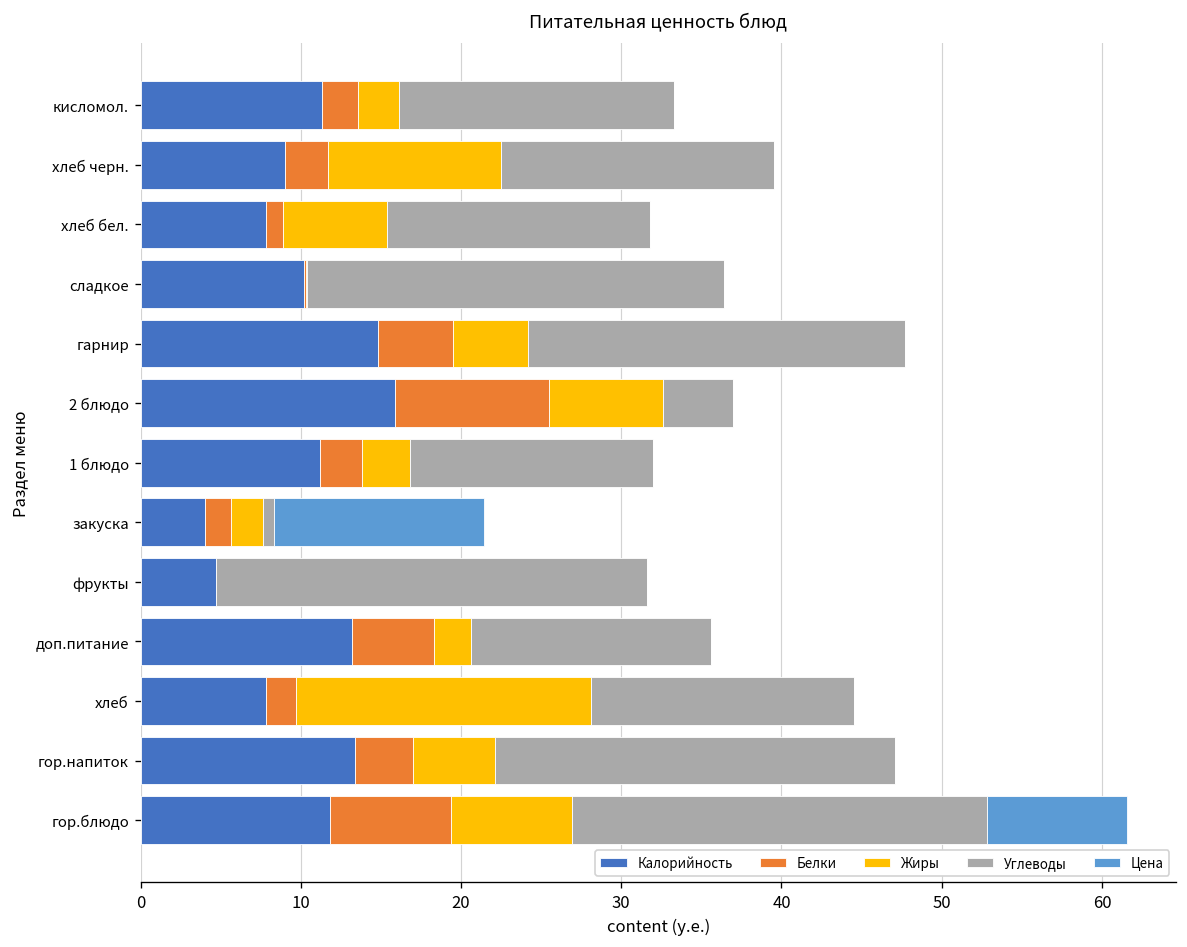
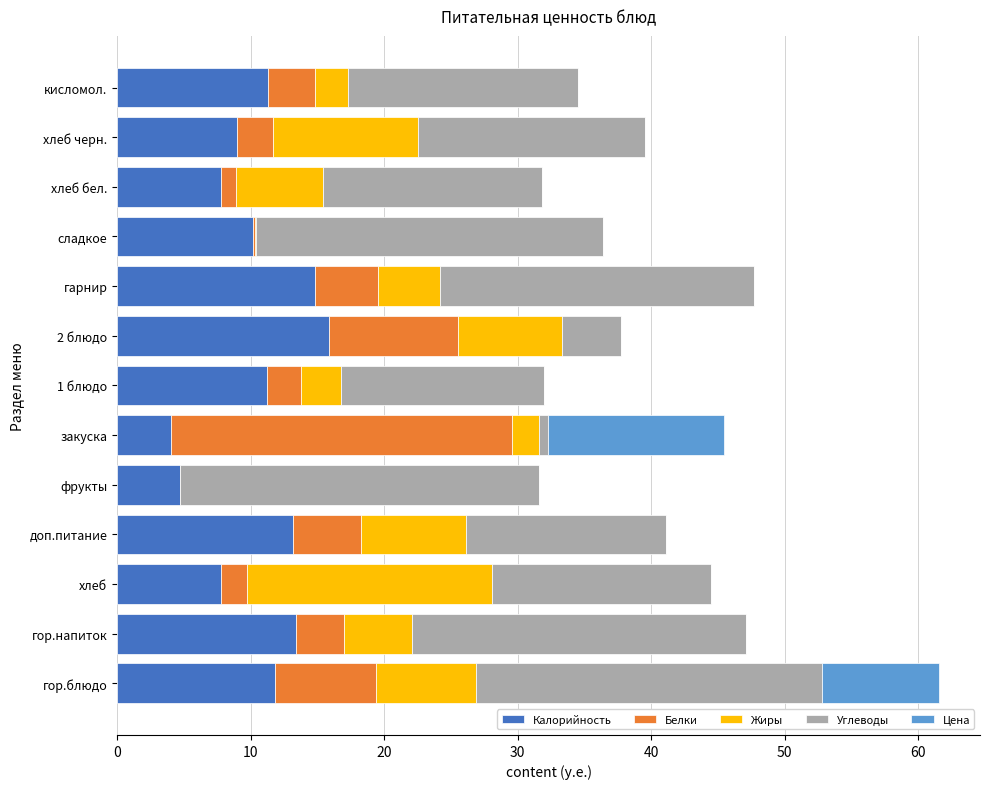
  {
    "Белки": {
-     "кисломол.": 2.3,
+     "кисломол.": 3.5,
      "хлеб черн.": 2.7,
      "хлеб бел.": 1.1,
      "гарнир": 4.7,
      "2 блюдо": 9.6,
      "1 блюдо": 2.6,
-     "закуска": 1.6,
+     "закуска": 25.6,
      "фрукты": 0.0,
      "доп.питание": 5.1,
      "хлеб": 1.9,
      "гор.напиток": 3.6,
      "гор.блюдо": 7.6
    },
    "Жиры": {
      "кисломол.": 2.5,
      "хлеб черн.": 10.8,
      "хлеб бел.": 6.5,
      "гарнир": 4.7,
-     "2 блюдо": 7.1,
+     "2 блюдо": 7.8,
      "1 блюдо": 3.0,
      "закуска": 2.0,
      "фрукты": 0.0,
-     "доп.питание": 2.3,
+     "доп.питание": 7.8,
      "хлеб": 18.4,
      "гор.напиток": 5.1,
      "гор.блюдо": 7.5
    },
    "Углеводы": {
      "кисломол.": 17.2,
      "хлеб черн.": 17.0,
      "хлеб бел.": 16.4,
      "сладкое": 26.0,
      "гарнир": 23.5,
      "2 блюдо": 4.4,
      "1 блюдо": 15.2,
      "закуска": 0.7,
      "фрукты": 26.9,
      "доп.питание": 15.0,
      "хлеб": 16.4,
      "гор.напиток": 25.0,
      "гор.блюдо": 25.9
    }
  }
